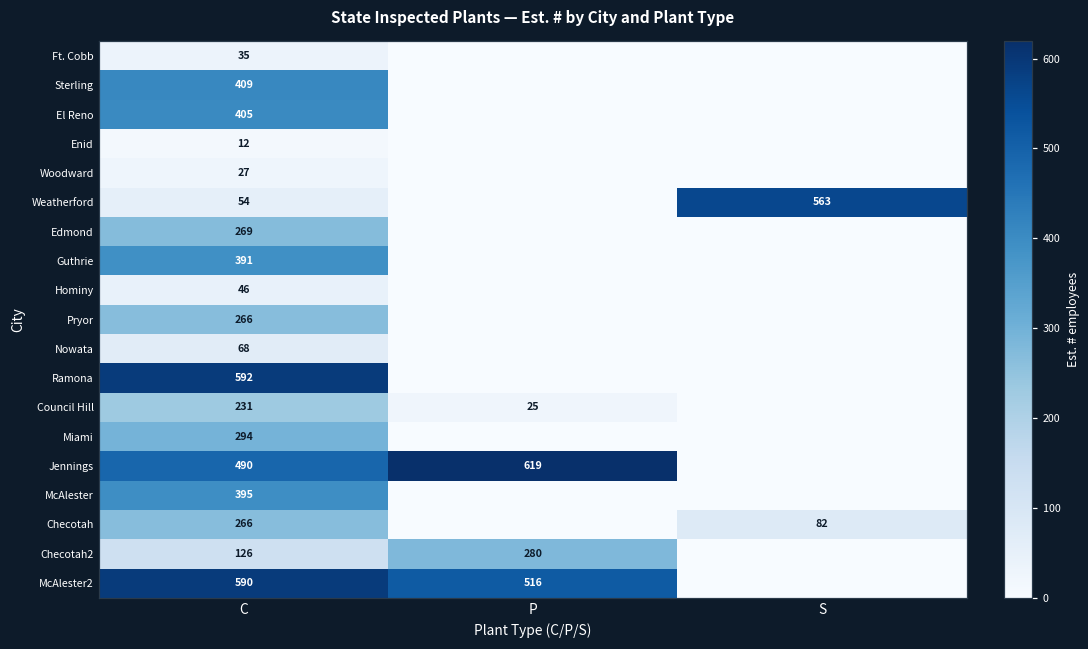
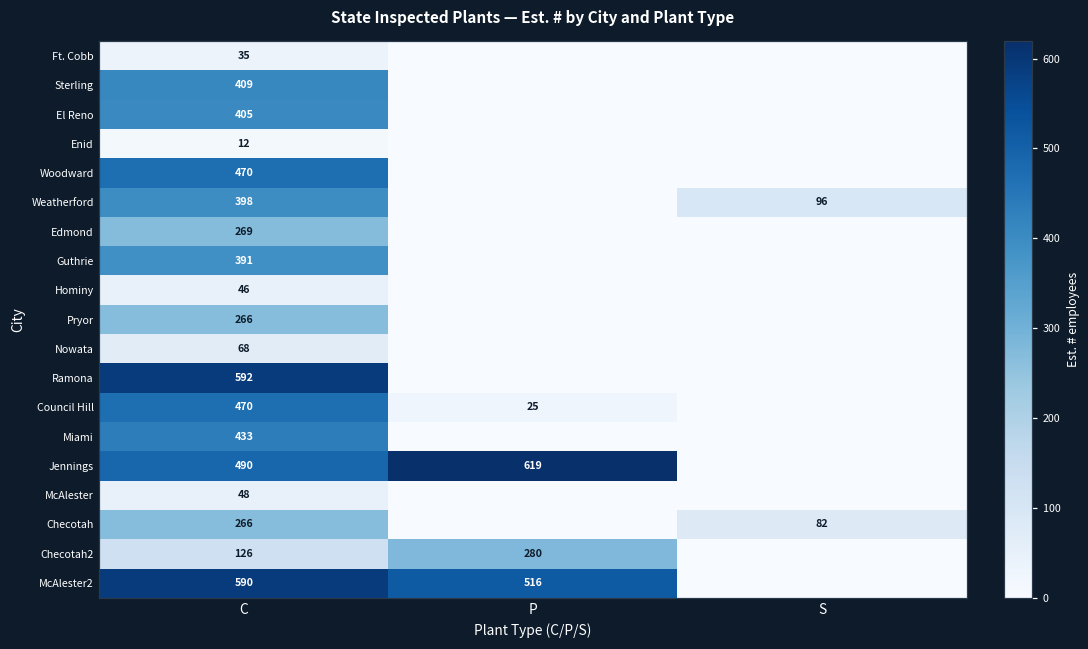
  {
    "Ft. Cobb": {
      "C": 35
    },
    "Sterling": {
      "C": 409
    },
    "El Reno": {
      "C": 405
    },
    "Enid": {
      "C": 12
    },
    "Woodward": {
-     "C": 27
+     "C": 470
    },
    "Weatherford": {
-     "C": 54,
-     "S": 563
+     "C": 398,
+     "S": 96
    },
    "Edmond": {
      "C": 269
    },
    "Guthrie": {
      "C": 391
    },
    "Hominy": {
      "C": 46
    },
    "Pryor": {
      "C": 266
    },
    "Nowata": {
      "C": 68
    },
    "Ramona": {
      "C": 592
    },
    "Council Hill": {
-     "C": 231,
+     "C": 470,
      "P": 25
    },
    "Miami": {
-     "C": 294
+     "C": 433
    },
    "Jennings": {
      "C": 490,
      "P": 619
    },
    "McAlester": {
-     "C": 395
+     "C": 48
    },
    "Checotah": {
      "C": 266,
      "S": 82
    },
    "Checotah2": {
      "C": 126,
      "P": 280
    },
    "McAlester2": {
      "C": 590,
      "P": 516
    }
  }
